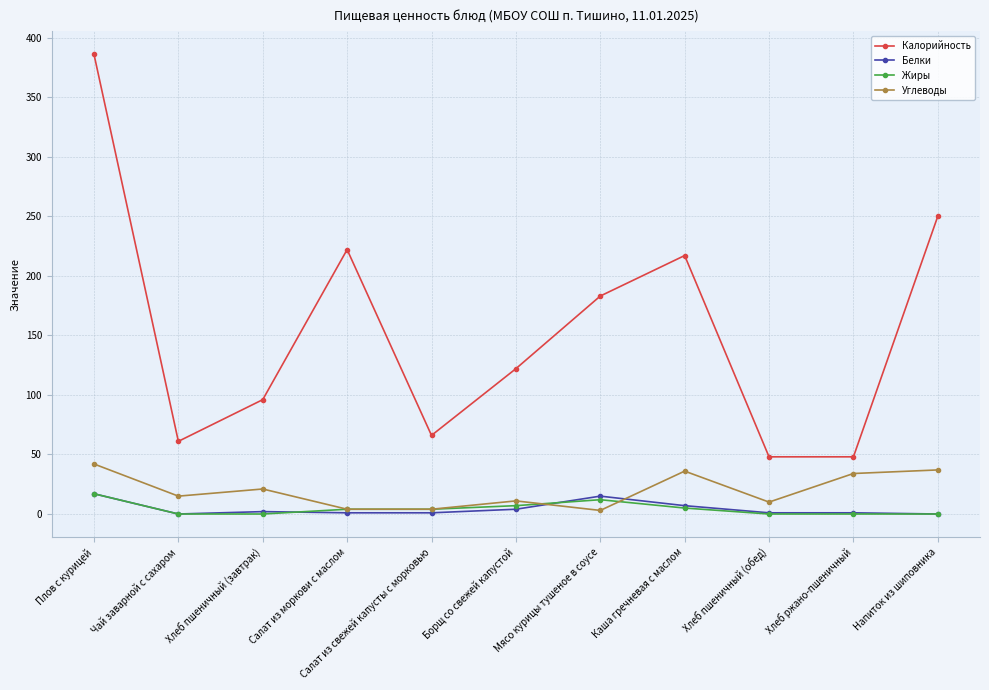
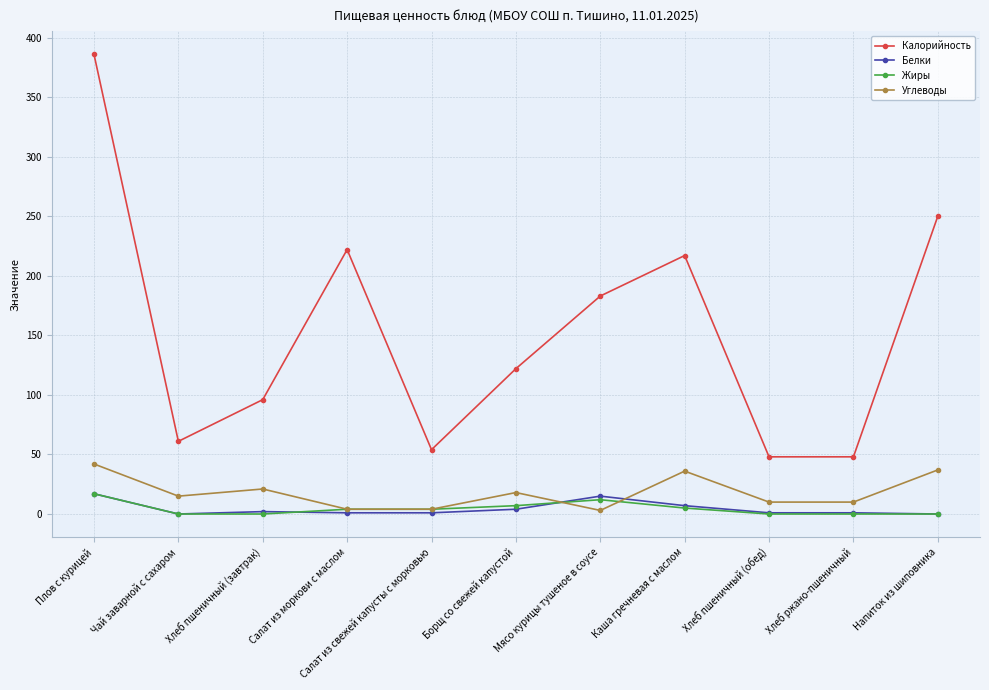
  {
    "Калорийность": {
      "Плов с курицей": 386,
      "Чай заварной с сахаром": 61,
      "Хлеб пшеничный (завтрак)": 96,
      "Салат из моркови с маслом": 222,
-     "Салат из свежей капусты с морковью": 66,
+     "Салат из свежей капусты с морковью": 54,
      "Борщ со свежей капустой": 122,
      "Мясо курицы тушеное в соусе": 183,
      "Каша гречневая с маслом": 217,
      "Хлеб пшеничный (обед)": 48,
      "Хлеб ржано-пшеничный": 48,
      "Напиток из шиповника": 250
    },
    "Белки": {
      "Салат из моркови с маслом": 1,
      "Салат из свежей капусты с морковью": 1,
      "Борщ со свежей капустой": 4,
      "Мясо курицы тушеное в соусе": 15
    },
    "Жиры": {
      "Борщ со свежей капустой": 7,
      "Мясо курицы тушеное в соусе": 12
    },
    "Углеводы": {
      "Плов с курицей": 42,
      "Чай заварной с сахаром": 15,
      "Хлеб пшеничный (завтрак)": 21,
-     "Борщ со свежей капустой": 11,
+     "Борщ со свежей капустой": 18,
      "Мясо курицы тушеное в соусе": 3,
      "Каша гречневая с маслом": 36,
      "Хлеб пшеничный (обед)": 10,
-     "Хлеб ржано-пшеничный": 34,
+     "Хлеб ржано-пшеничный": 10,
      "Напиток из шиповника": 37
    }
  }
